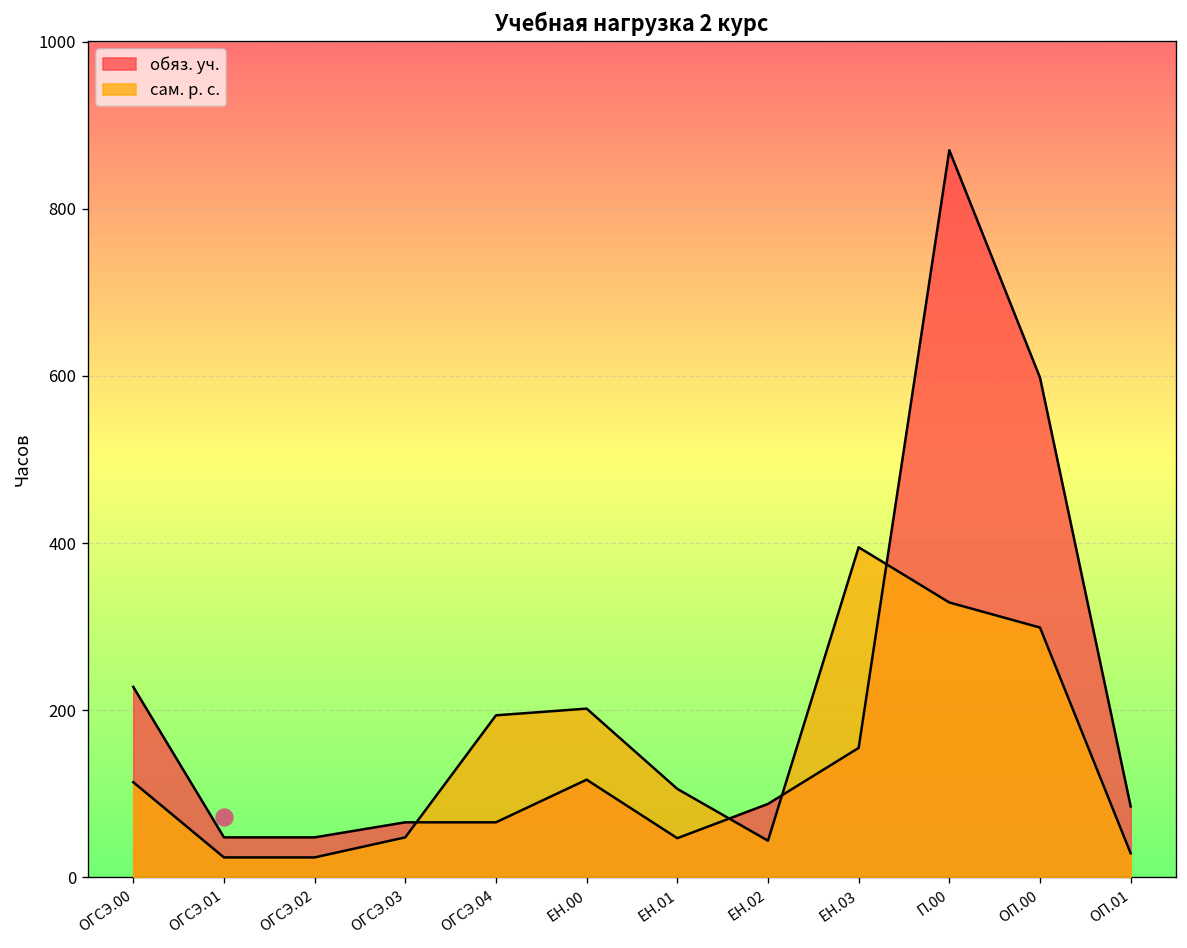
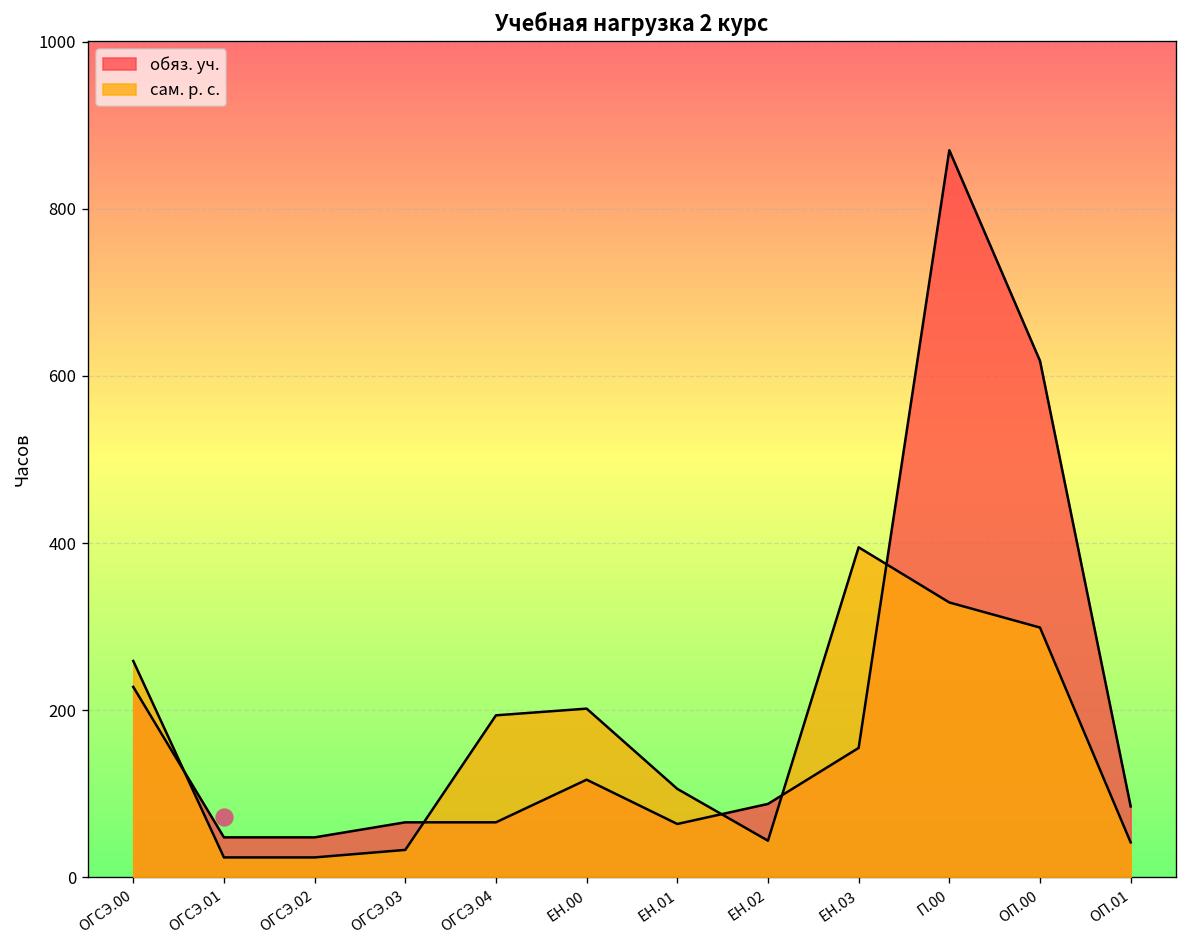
  {
    "обяз. уч.": {
      "ОГСЭ.00": 230,
      "ОГСЭ.01": 50,
      "ОГСЭ.02": 50,
      "ОГСЭ.03": 70,
      "ОГСЭ.04": 70,
      "ЕН.00": 120,
-     "ЕН.01": 50,
+     "ЕН.01": 60,
      "ЕН.02": 90,
      "ЕН.03": 160,
      "П.00": 870,
-     "ОП.00": 600,
+     "ОП.00": 620,
      "ОП.01": 90
    },
    "сам. р. с.": {
-     "ОГСЭ.00": 110,
+     "ОГСЭ.00": 260,
      "ОГСЭ.01": 20,
      "ОГСЭ.02": 20,
-     "ОГСЭ.03": 50,
+     "ОГСЭ.03": 30,
      "ОГСЭ.04": 190,
      "ЕН.00": 200,
      "ЕН.01": 110,
      "ЕН.02": 40,
      "ЕН.03": 400,
      "П.00": 330,
      "ОП.00": 300,
-     "ОП.01": 30
+     "ОП.01": 40
    }
  }
